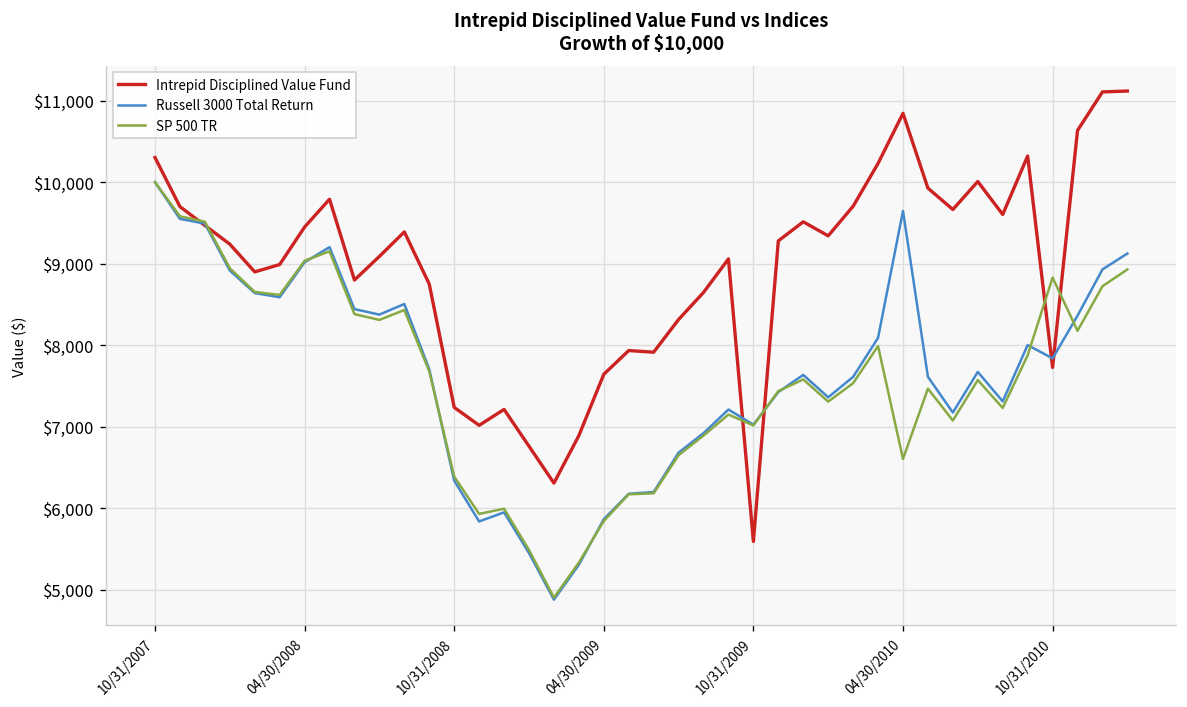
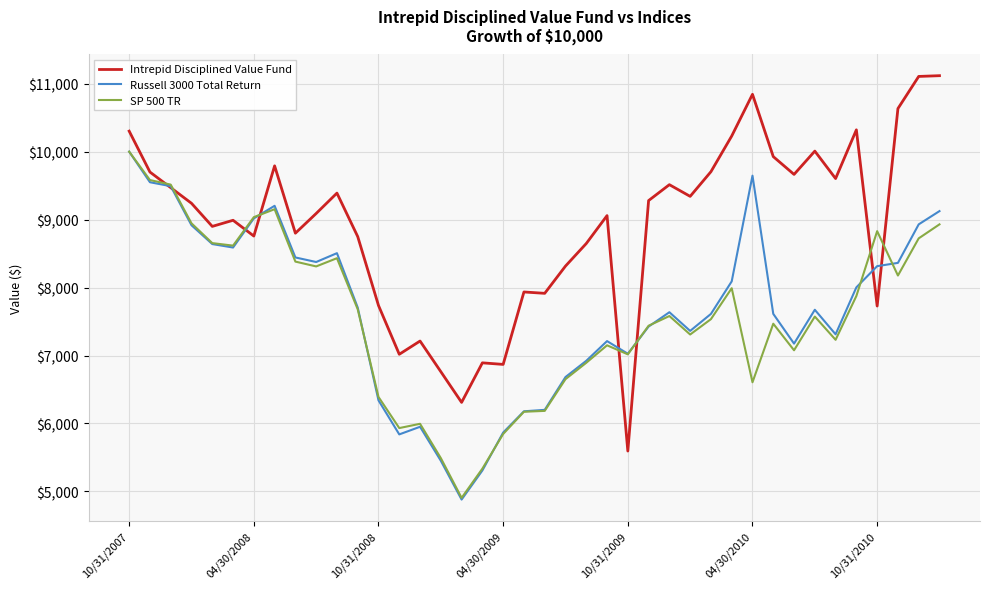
  {
    "Intrepid Disciplined Value Fund": {
      "10/31/2007": "$10,300",
-     "04/30/2008": "$9,500",
-     "10/31/2008": "$7,200",
-     "04/30/2009": "$7,600",
+     "04/30/2008": "$8,800",
+     "10/31/2008": "$7,700",
+     "04/30/2009": "$6,900",
      "10/31/2009": "$5,600",
      "04/30/2010": "$10,800",
      "10/31/2010": "$7,700"
    },
    "Russell 3000 Total Return": {
      "10/31/2008": "$6,300",
      "04/30/2010": "$9,600",
-     "10/31/2010": "$7,800"
+     "10/31/2010": "$8,300"
    },
    "SP 500 TR": {
      "10/31/2008": "$6,400",
      "04/30/2010": "$6,600",
      "10/31/2010": "$8,800"
    }
  }
